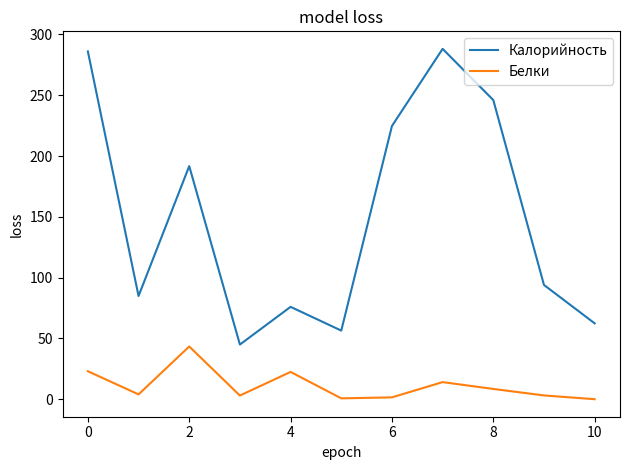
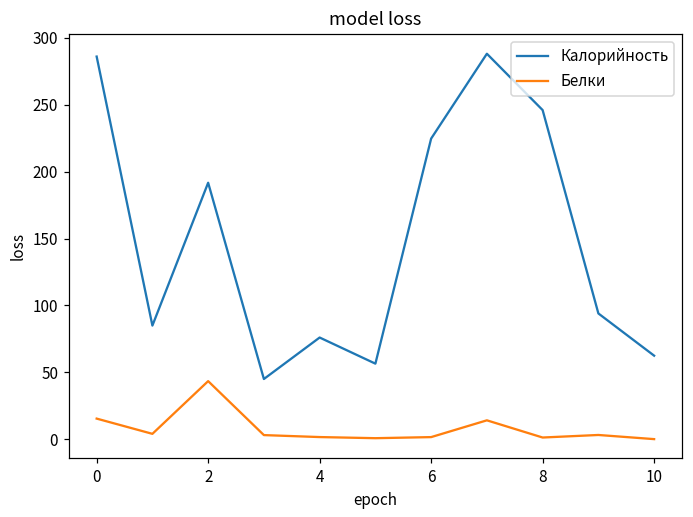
  {
    "Калорийность": {
      "0": 286,
      "2": 192,
      "4": 76,
      "6": 225,
      "8": 246,
      "10": 62
    },
    "Белки": {
-     "0": 23,
+     "0": 15,
      "2": 43,
-     "4": 23,
+     "4": 2,
      "6": 2,
-     "8": 8,
+     "8": 1,
      "10": 0
    }
  }
